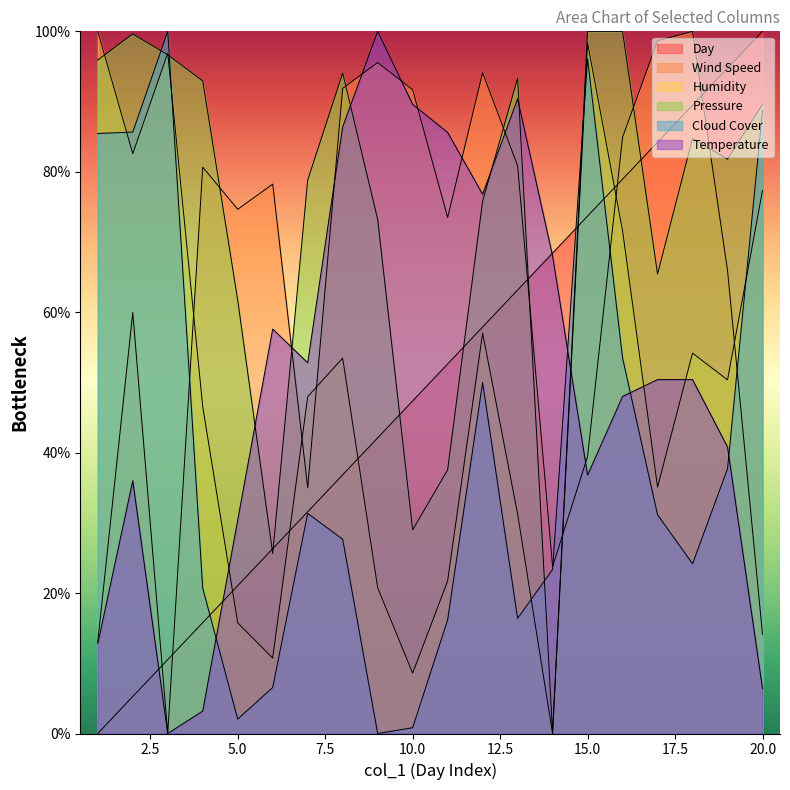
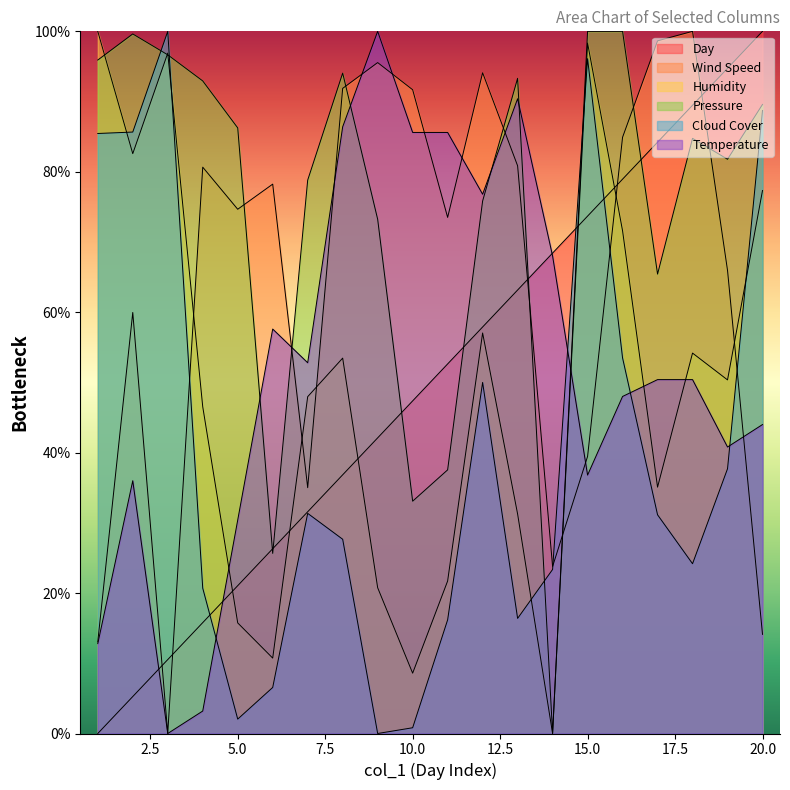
  {
    "Pressure": {
-     "5.0": "62%",
-     "10.0": "29%",
+     "5.0": "86%",
+     "10.0": "33%",
      "15.0": "100%"
    },
    "Cloud Cover": {
      "5.0": "2%",
      "10.0": "1%",
      "15.0": "96%"
    },
    "Temperature": {
      "5.0": "30%",
-     "10.0": "90%",
+     "10.0": "86%",
      "15.0": "37%",
-     "20.0": "6%"
+     "20.0": "44%"
    }
  }
